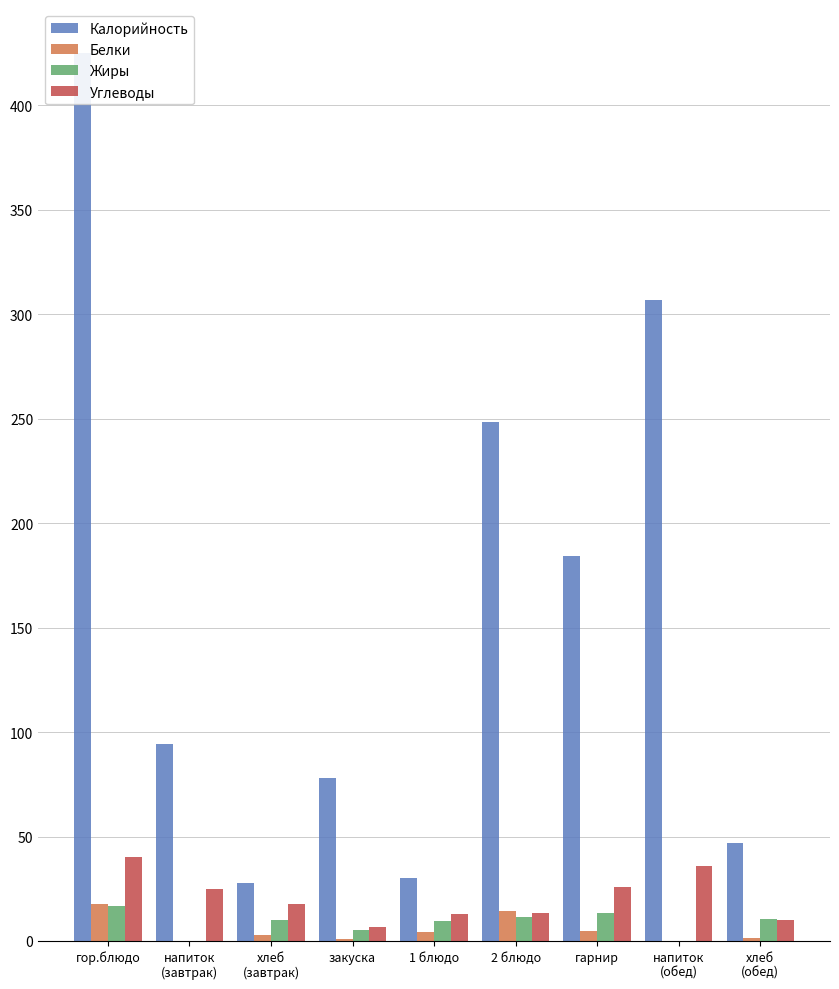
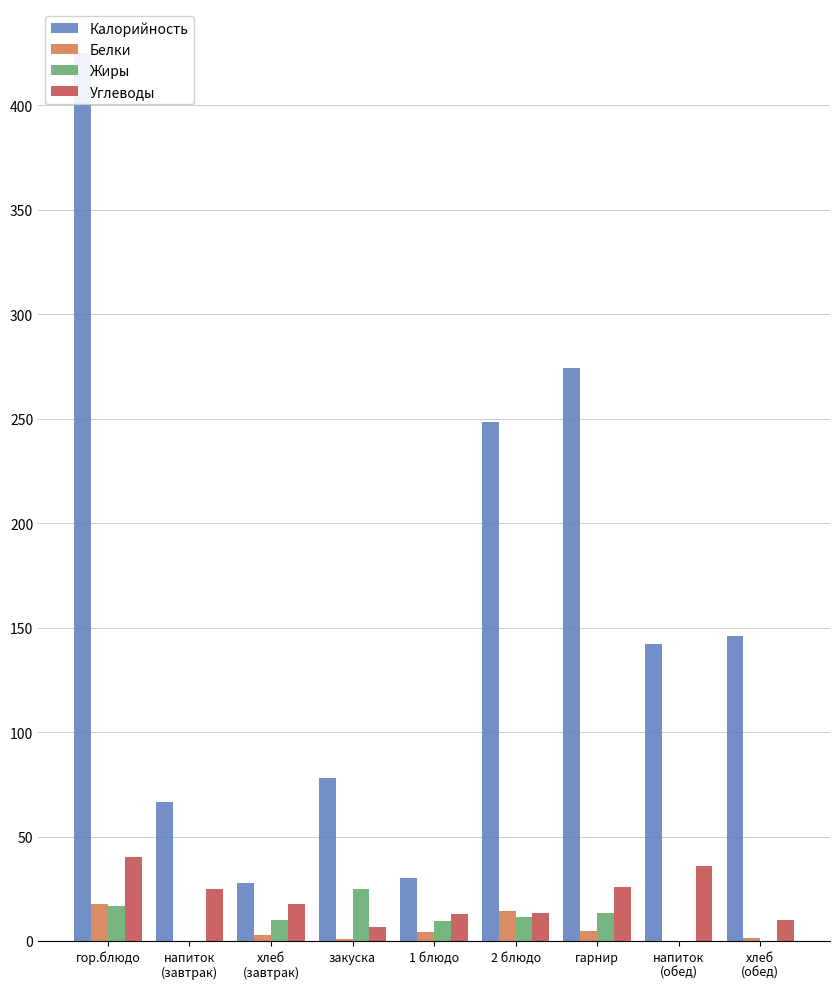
  {
    "Калорийность": {
-     "напиток (завтрак)": 94,
+     "напиток (завтрак)": 66,
      "хлеб (завтрак)": 28,
      "закуска": 78,
      "1 блюдо": 30,
      "2 блюдо": 249,
-     "гарнир": 184,
-     "напиток (обед)": 307,
-     "хлеб (обед)": 47
+     "гарнир": 274,
+     "напиток (обед)": 142,
+     "хлеб (обед)": 146
    },
    "Жиры": {
      "гор.блюдо": 17,
      "напиток (завтрак)": 0,
      "хлеб (завтрак)": 10,
-     "закуска": 5,
+     "закуска": 25,
      "1 блюдо": 10,
      "2 блюдо": 12,
      "гарнир": 13,
      "напиток (обед)": 0,
-     "хлеб (обед)": 10
+     "хлеб (обед)": 0
    }
  }
